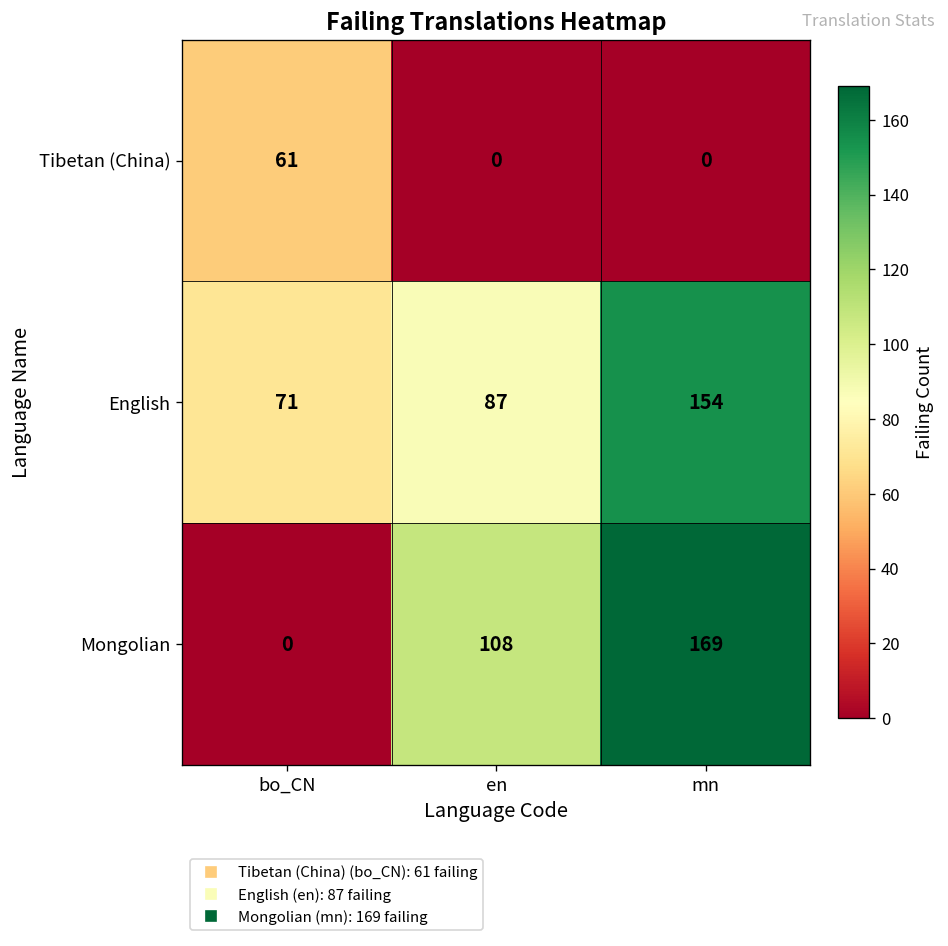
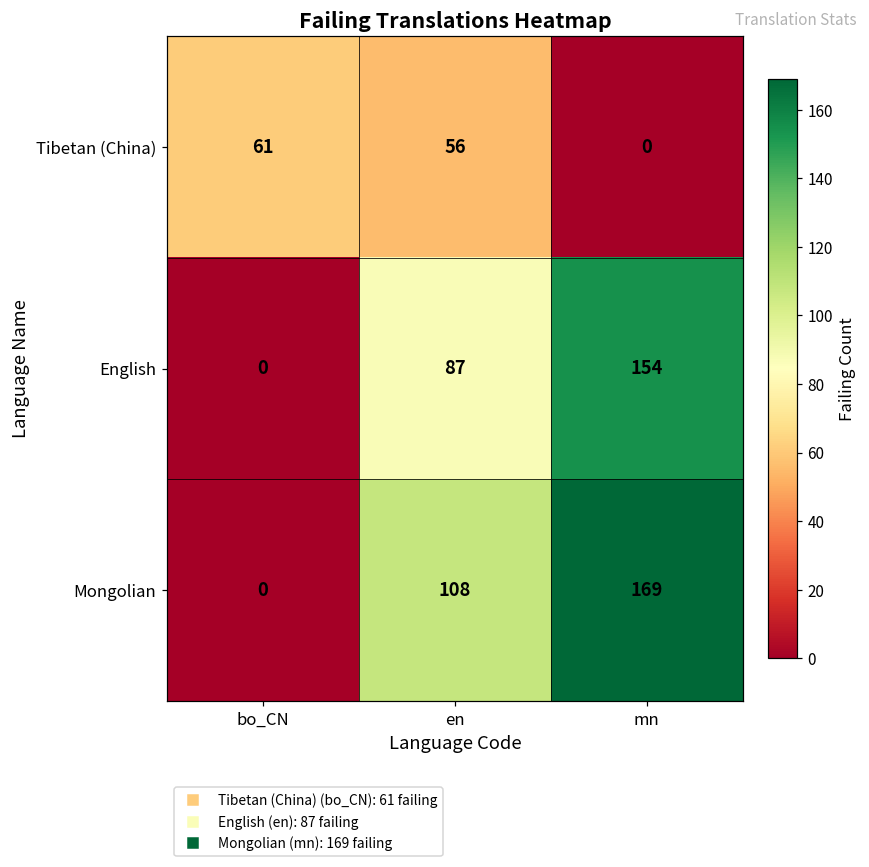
  {
    "Tibetan (China)": {
      "bo_CN": 61,
-     "en": 0,
+     "en": 56,
      "mn": 0
    },
    "English": {
-     "bo_CN": 71,
+     "bo_CN": 0,
      "en": 87,
      "mn": 154
    },
    "Mongolian": {
      "bo_CN": 0,
      "en": 108,
      "mn": 169
    }
  }
